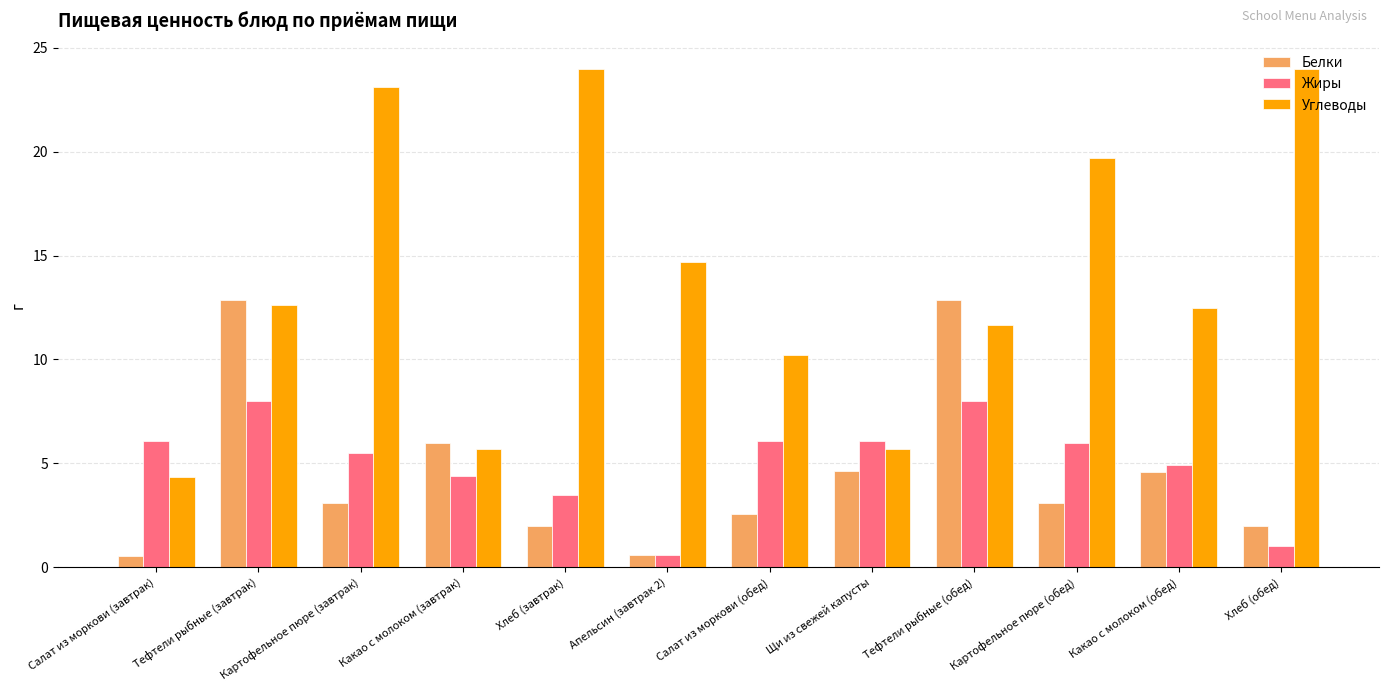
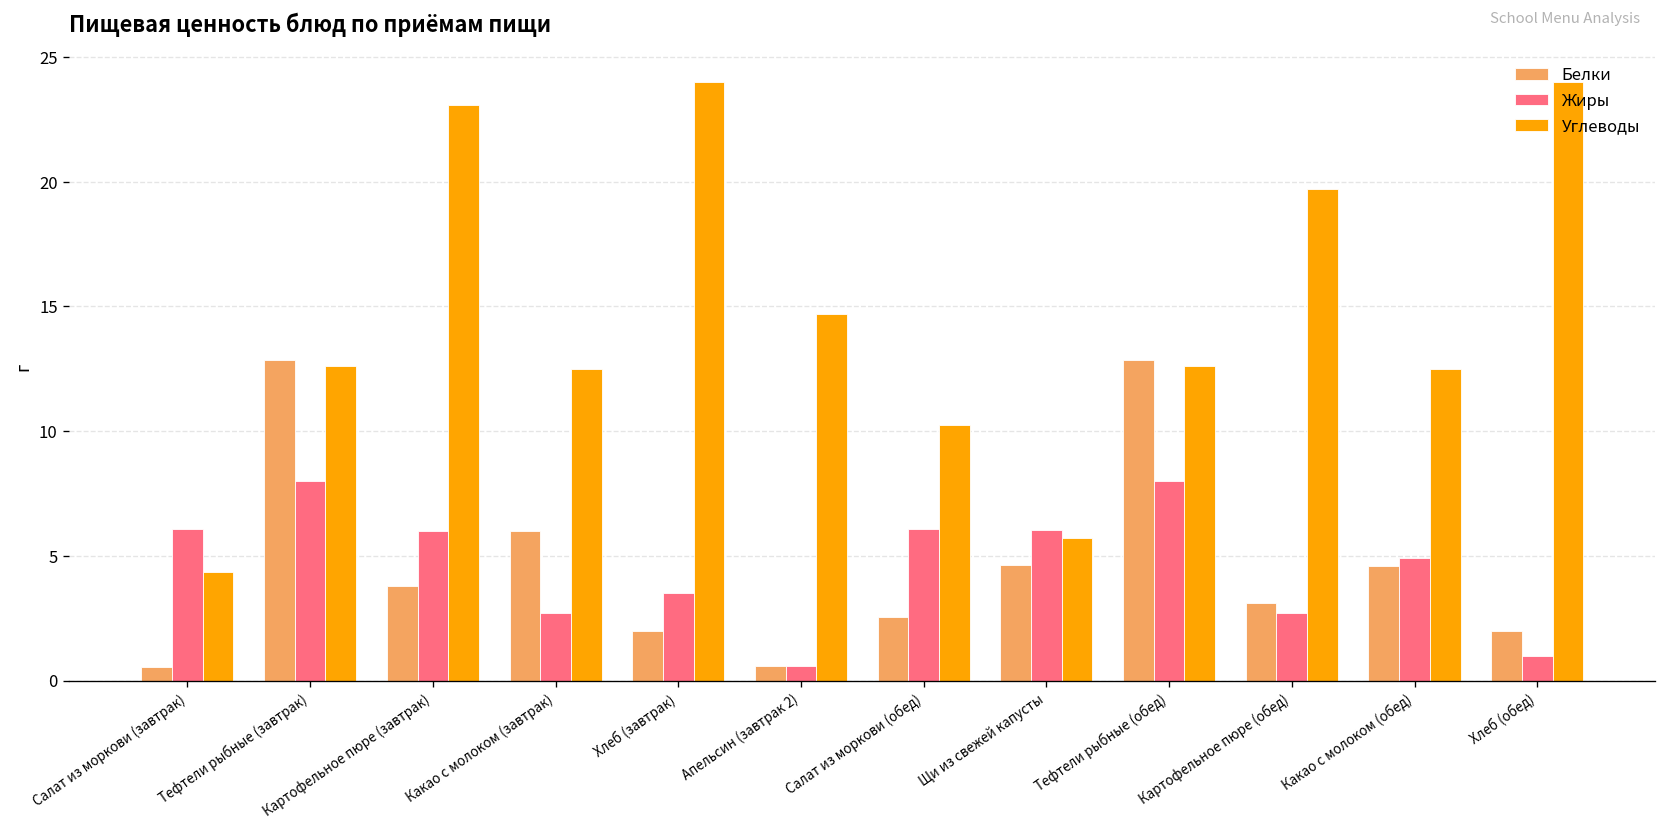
  {
    "Белки": {
      "Салат из моркови (завтрак)": 0.5,
      "Тефтели рыбные (завтрак)": 12.9,
-     "Картофельное пюре (завтрак)": 3.1,
+     "Картофельное пюре (завтрак)": 3.8,
      "Какао с молоком (завтрак)": 6.0,
      "Хлеб (завтрак)": 2.0,
      "Апельсин (завтрак 2)": 0.6,
      "Салат из моркови (обед)": 2.6,
      "Щи из свежей капусты": 4.6,
      "Тефтели рыбные (обед)": 12.9,
      "Картофельное пюре (обед)": 3.1,
      "Какао с молоком (обед)": 4.6,
      "Хлеб (обед)": 2.0
    },
    "Жиры": {
      "Салат из моркови (завтрак)": 6.1,
      "Тефтели рыбные (завтрак)": 8.0,
-     "Картофельное пюре (завтрак)": 5.5,
-     "Какао с молоком (завтрак)": 4.4,
+     "Картофельное пюре (завтрак)": 6.0,
+     "Какао с молоком (завтрак)": 2.7,
      "Хлеб (завтрак)": 3.5,
      "Апельсин (завтрак 2)": 0.6,
      "Салат из моркови (обед)": 6.1,
      "Щи из свежей капусты": 6.1,
      "Тефтели рыбные (обед)": 8.0,
-     "Картофельное пюре (обед)": 6.0,
+     "Картофельное пюре (обед)": 2.7,
      "Какао с молоком (обед)": 4.9,
      "Хлеб (обед)": 1.0
    },
    "Углеводы": {
      "Салат из моркови (завтрак)": 4.4,
      "Тефтели рыбные (завтрак)": 12.6,
      "Картофельное пюре (завтрак)": 23.1,
-     "Какао с молоком (завтрак)": 5.7,
+     "Какао с молоком (завтрак)": 12.5,
      "Хлеб (завтрак)": 24.0,
      "Апельсин (завтрак 2)": 14.7,
      "Салат из моркови (обед)": 10.2,
      "Щи из свежей капусты": 5.7,
-     "Тефтели рыбные (обед)": 11.7,
+     "Тефтели рыбные (обед)": 12.6,
      "Картофельное пюре (обед)": 19.7,
      "Какао с молоком (обед)": 12.5,
      "Хлеб (обед)": 24.0
    }
  }
